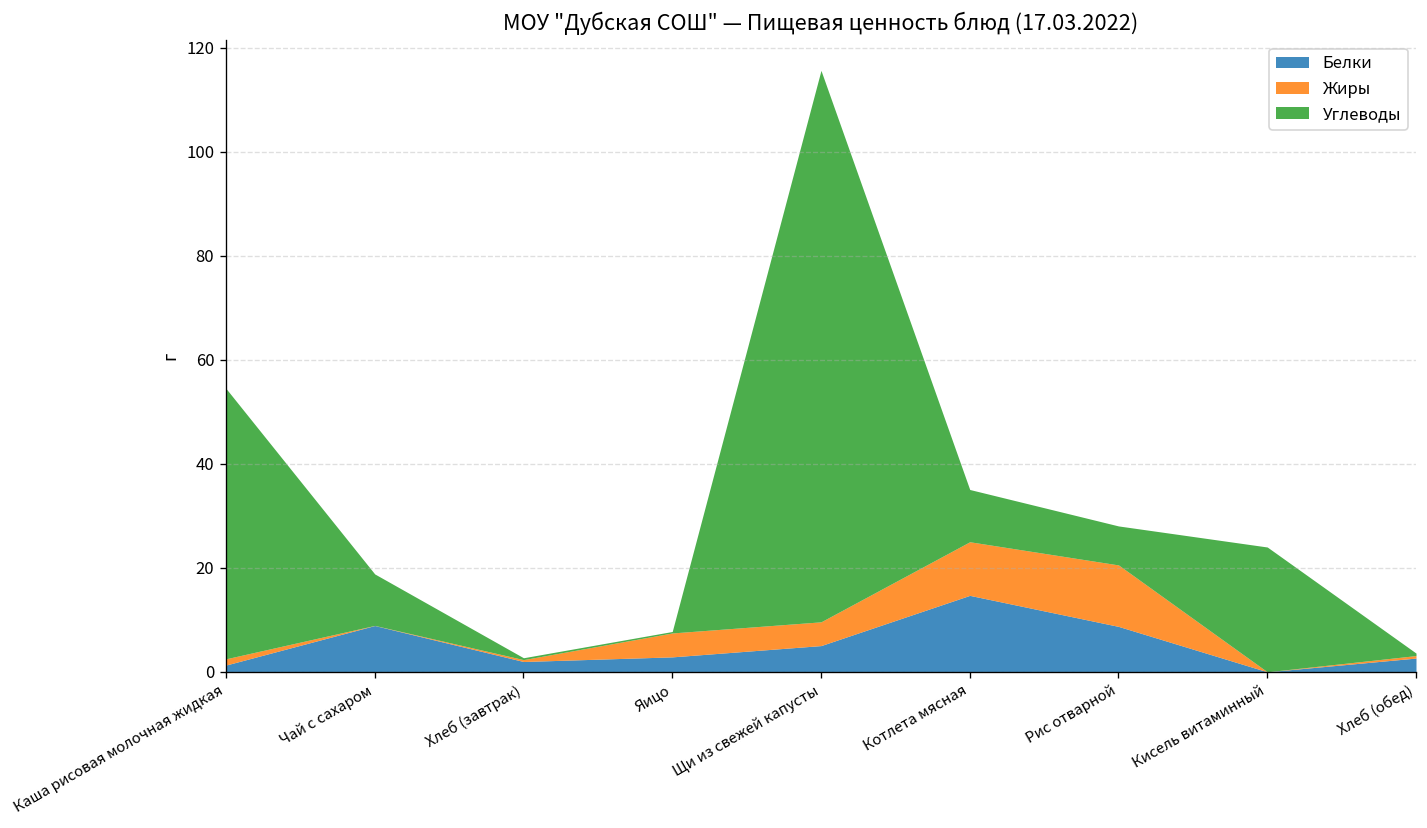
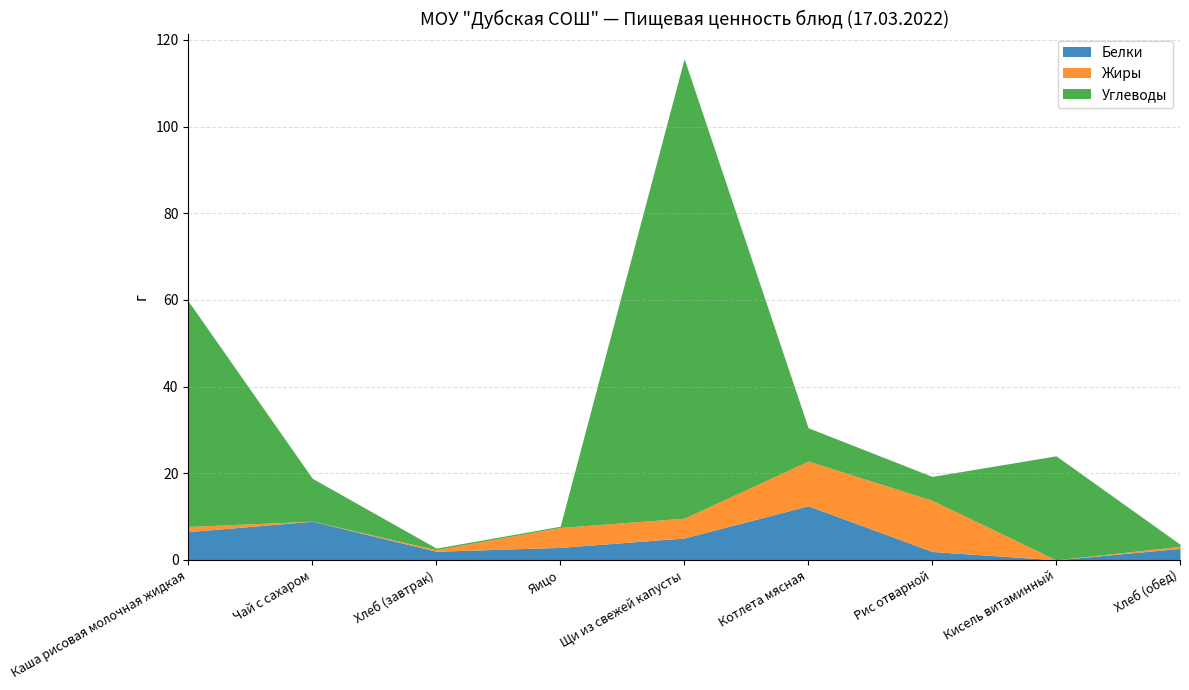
  {
    "Белки": {
-     "Каша рисовая молочная жидкая": 1,
+     "Каша рисовая молочная жидкая": 7,
      "Яицо": 3,
      "Щи из свежей капусты": 5,
-     "Котлета мясная": 15,
-     "Рис отварной": 9
+     "Котлета мясная": 12,
+     "Рис отварной": 2
    },
    "Жиры": {
      "Каша рисовая молочная жидкая": 1,
      "Щи из свежей капусты": 5,
      "Котлета мясная": 10,
      "Рис отварной": 12
    },
    "Углеводы": {
      "Каша рисовая молочная жидкая": 52,
      "Чай с сахаром": 10,
      "Щи из свежей капусты": 106,
-     "Котлета мясная": 10,
-     "Рис отварной": 8,
+     "Котлета мясная": 8,
+     "Рис отварной": 6,
      "Кисель витаминный": 24
    }
  }
